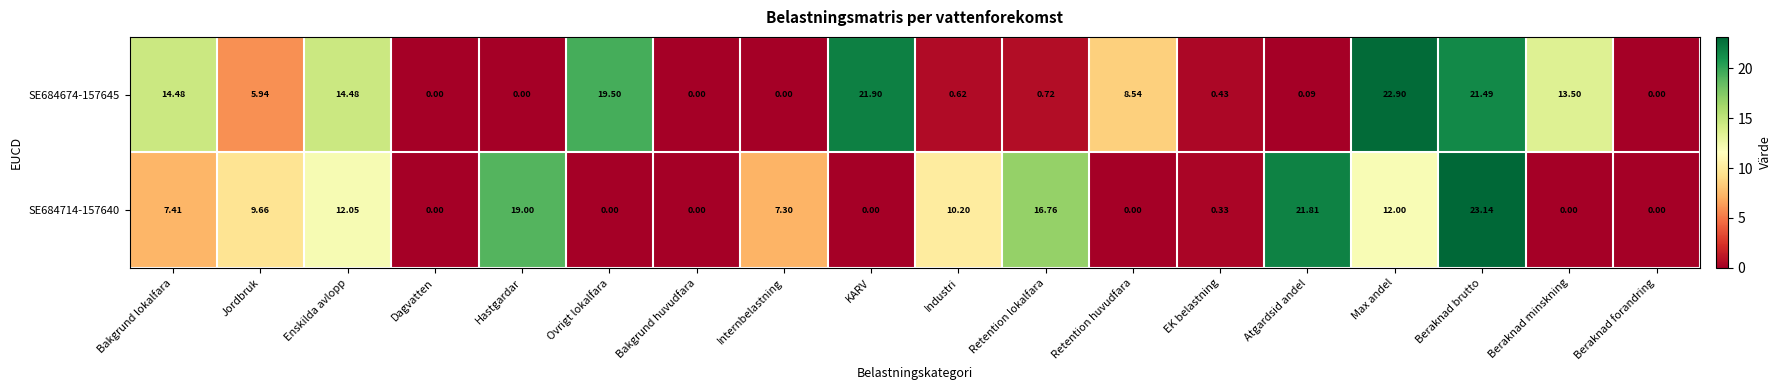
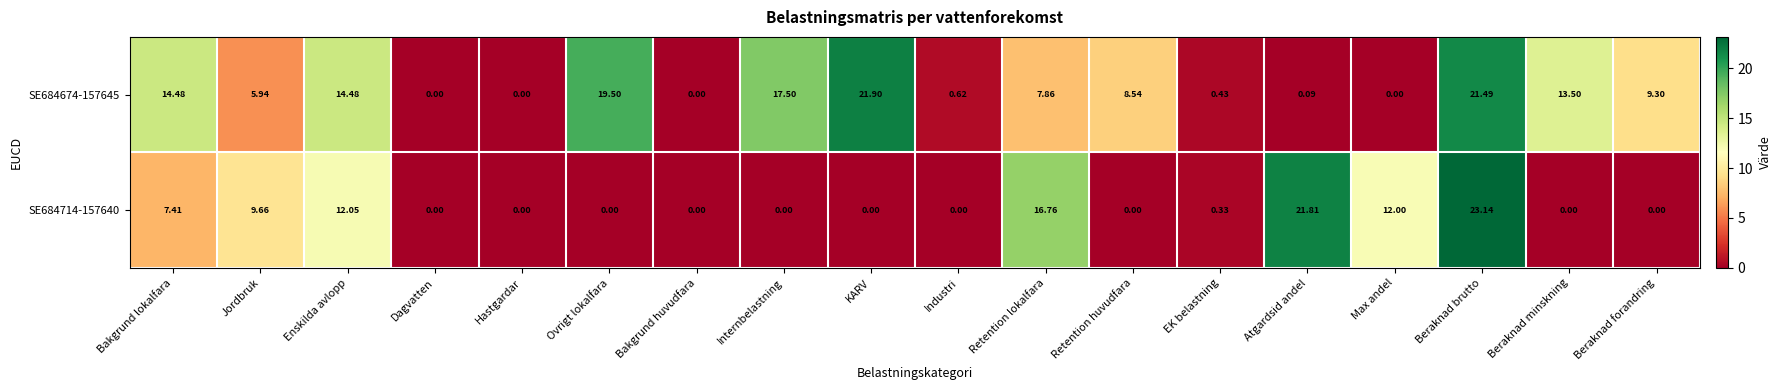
  {
    "SE684674-157645": {
      "Bakgrund lokalfara": 14.48,
      "Jordbruk": 5.94,
      "Enskilda avlopp": 14.48,
      "Dagvatten": 0.00,
      "Hastgardar": 0.00,
      "Ovrigt lokalfara": 19.50,
      "Bakgrund huvudfara": 0.00,
-     "Internbelastning": 0.00,
+     "Internbelastning": 17.50,
      "KARV": 21.90,
      "Industri": 0.62,
-     "Retention lokalfara": 0.72,
+     "Retention lokalfara": 7.86,
      "Retention huvudfara": 8.54,
      "EK belastning": 0.43,
      "Atgardsid andel": 0.09,
-     "Max andel": 22.90,
+     "Max andel": 0.00,
      "Beraknad brutto": 21.49,
      "Beraknad minskning": 13.50,
-     "Beraknad forandring": 0.00
+     "Beraknad forandring": 9.30
    },
    "SE684714-157640": {
      "Bakgrund lokalfara": 7.41,
      "Jordbruk": 9.66,
      "Enskilda avlopp": 12.05,
      "Dagvatten": 0.00,
-     "Hastgardar": 19.00,
+     "Hastgardar": 0.00,
      "Ovrigt lokalfara": 0.00,
      "Bakgrund huvudfara": 0.00,
-     "Internbelastning": 7.30,
+     "Internbelastning": 0.00,
      "KARV": 0.00,
-     "Industri": 10.20,
+     "Industri": 0.00,
      "Retention lokalfara": 16.76,
      "Retention huvudfara": 0.00,
      "EK belastning": 0.33,
      "Atgardsid andel": 21.81,
      "Max andel": 12.00,
      "Beraknad brutto": 23.14,
      "Beraknad minskning": 0.00,
      "Beraknad forandring": 0.00
    }
  }
